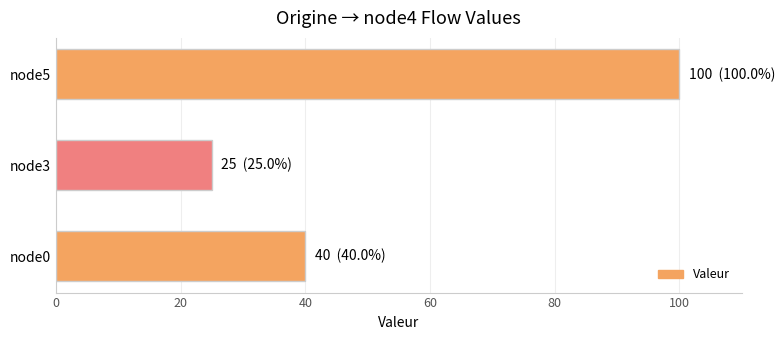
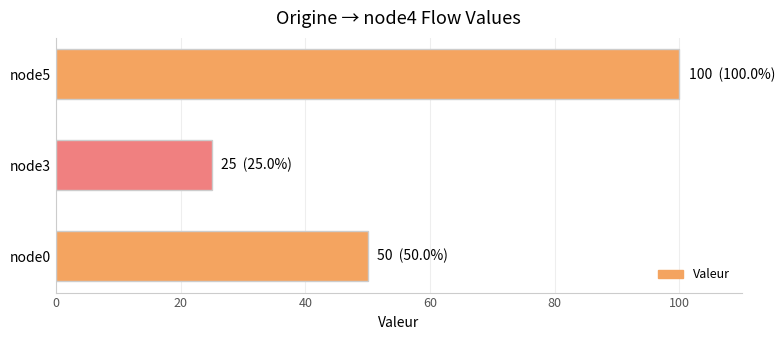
  {
    "node5": "100",
    "node3": "25",
-   "node0": "40 (40.0%)"
+   "node0": "50 (50.0%)"
  }
